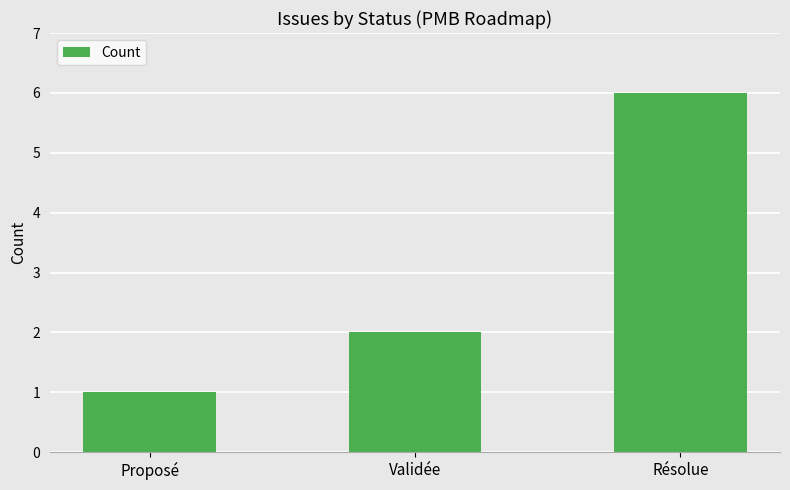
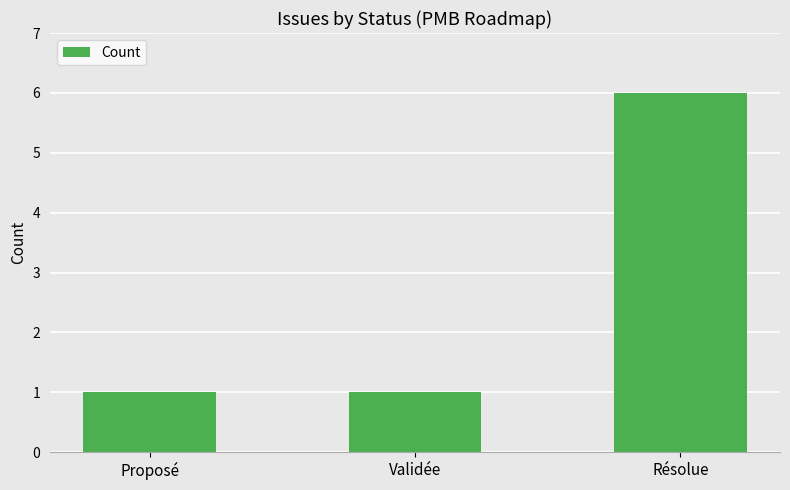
  {
    "Proposé": 1,
-   "Validée": 2,
+   "Validée": 1,
    "Résolue": 6
  }
